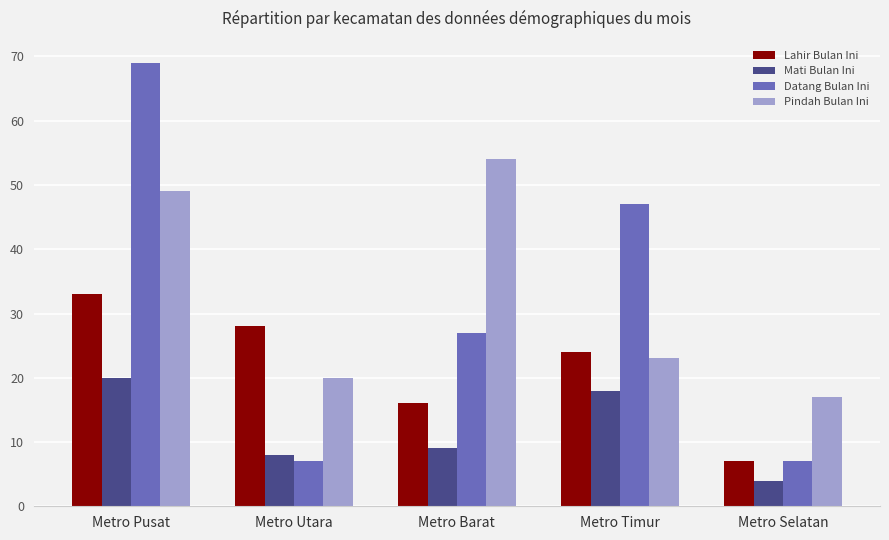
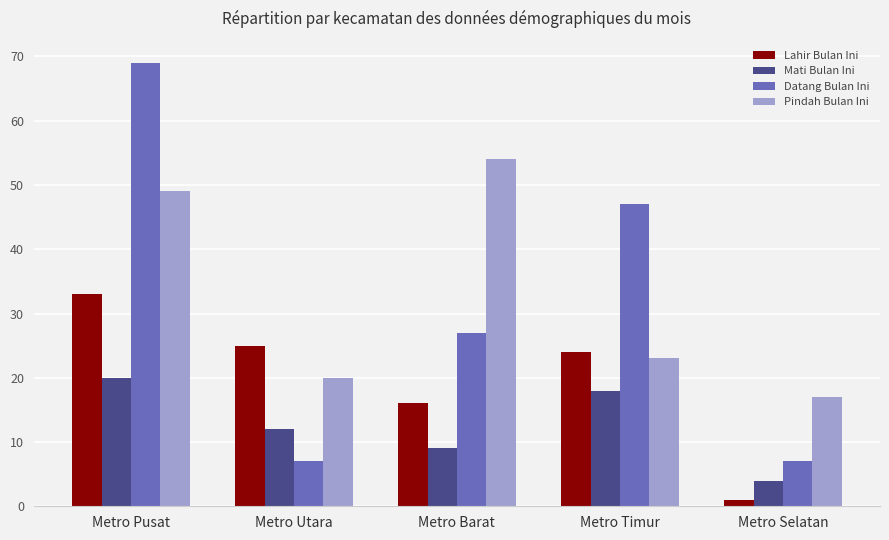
  {
    "Lahir Bulan Ini": {
      "Metro Pusat": 33,
-     "Metro Utara": 28,
+     "Metro Utara": 25,
      "Metro Barat": 16,
      "Metro Timur": 24,
-     "Metro Selatan": 7
+     "Metro Selatan": 1
    },
    "Mati Bulan Ini": {
      "Metro Pusat": 20,
-     "Metro Utara": 8,
+     "Metro Utara": 12,
      "Metro Barat": 9,
      "Metro Timur": 18,
      "Metro Selatan": 4
    },
    "Datang Bulan Ini": {
      "Metro Pusat": 69,
      "Metro Utara": 7,
      "Metro Barat": 27,
      "Metro Timur": 47,
      "Metro Selatan": 7
    },
    "Pindah Bulan Ini": {
      "Metro Pusat": 49,
      "Metro Utara": 20,
      "Metro Barat": 54,
      "Metro Timur": 23,
      "Metro Selatan": 17
    }
  }
